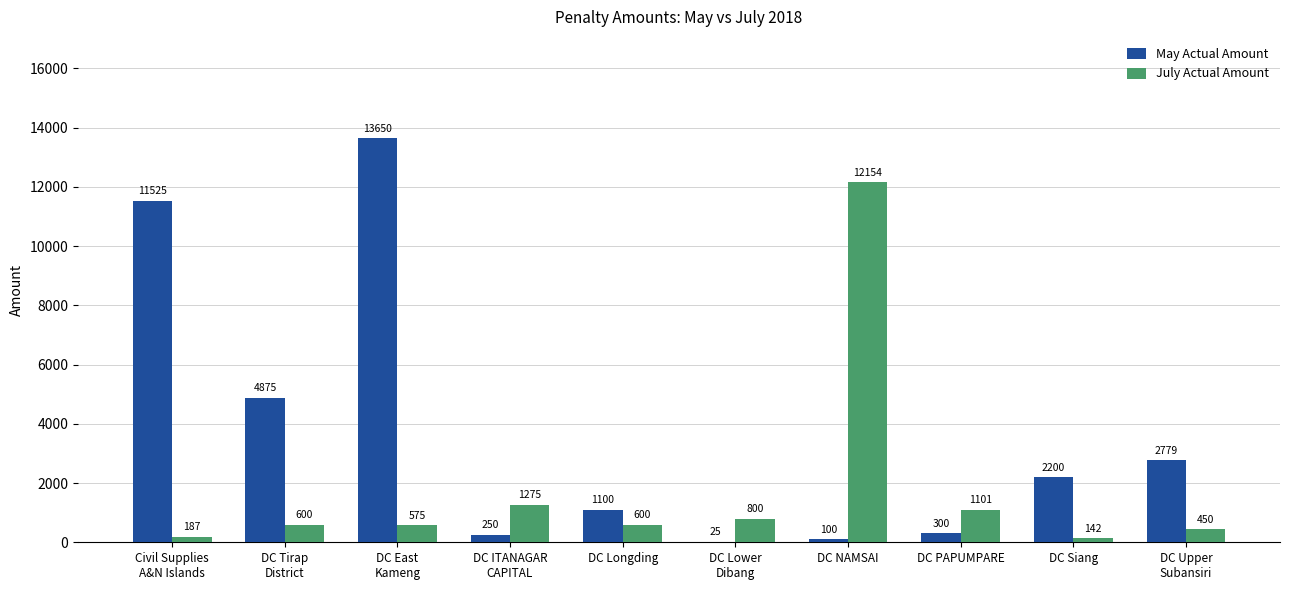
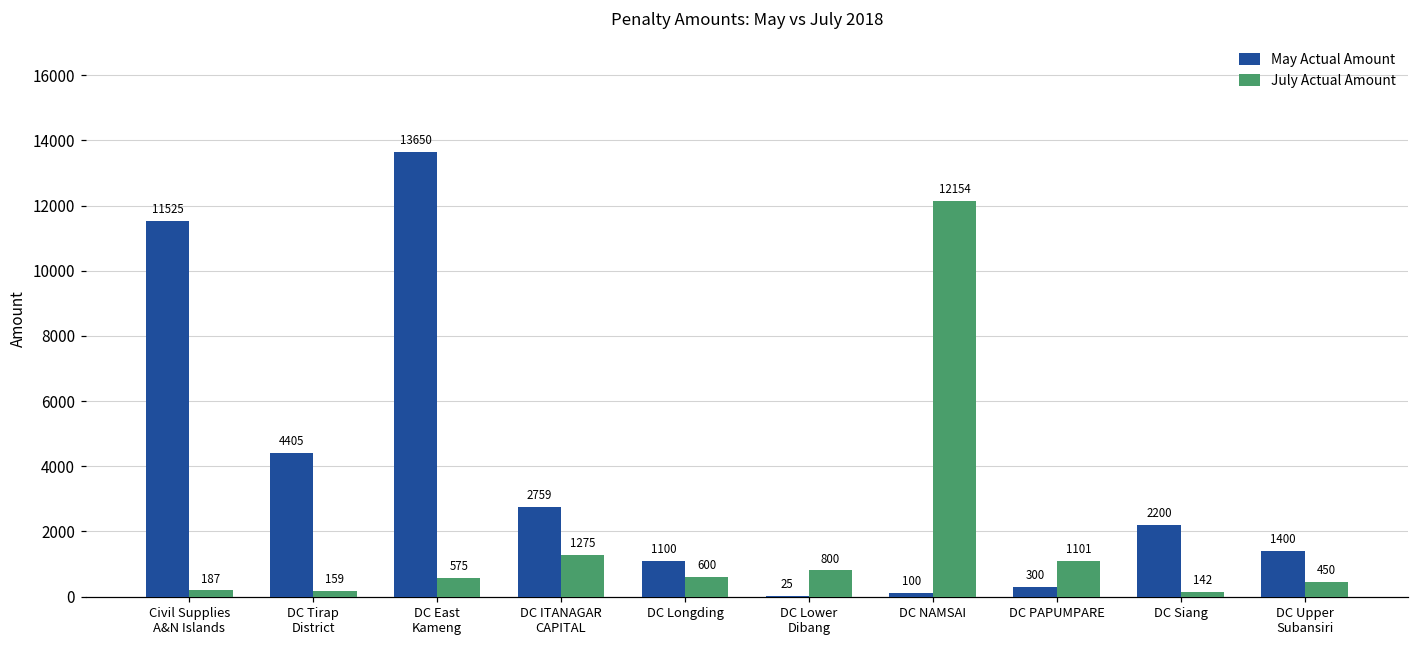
  {
    "May Actual Amount": {
      "Civil Supplies A&N Islands": 11525,
-     "DC Tirap District": 4875,
+     "DC Tirap District": 4405,
      "DC East Kameng": 13650,
-     "DC ITANAGAR CAPITAL": 250,
+     "DC ITANAGAR CAPITAL": 2759,
      "DC Longding": 1100,
      "DC Lower Dibang": 25,
      "DC NAMSAI": 100,
      "DC PAPUMPARE": 300,
      "DC Siang": 2200,
-     "DC Upper Subansiri": 2779
+     "DC Upper Subansiri": 1400
    },
    "July Actual Amount": {
      "Civil Supplies A&N Islands": 187,
-     "DC Tirap District": 600,
+     "DC Tirap District": 159,
      "DC East Kameng": 575,
      "DC ITANAGAR CAPITAL": 1275,
      "DC Longding": 600,
      "DC Lower Dibang": 800,
      "DC NAMSAI": 12154,
      "DC PAPUMPARE": 1101,
      "DC Siang": 142,
      "DC Upper Subansiri": 450
    }
  }
